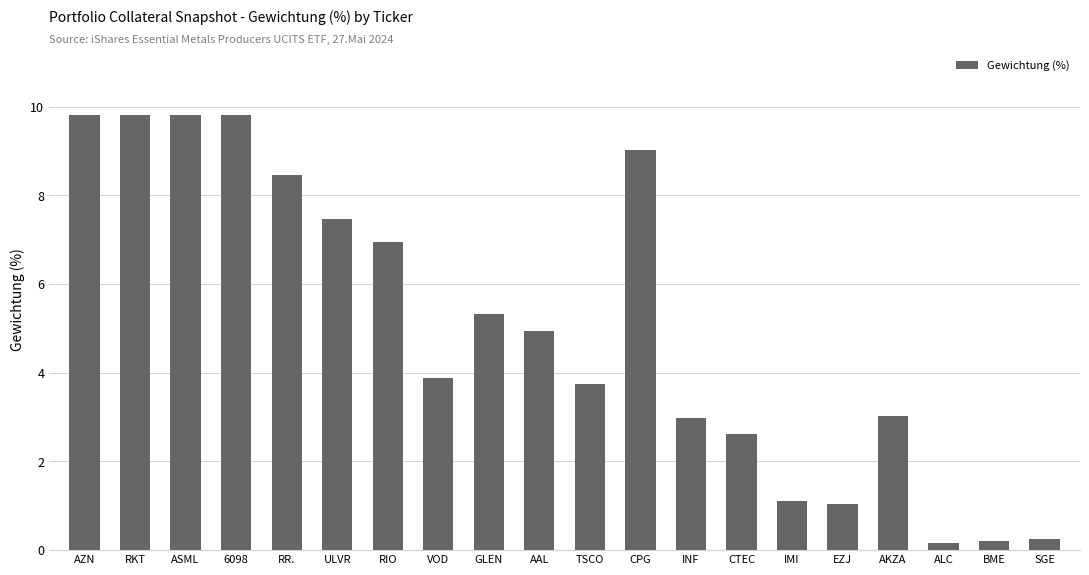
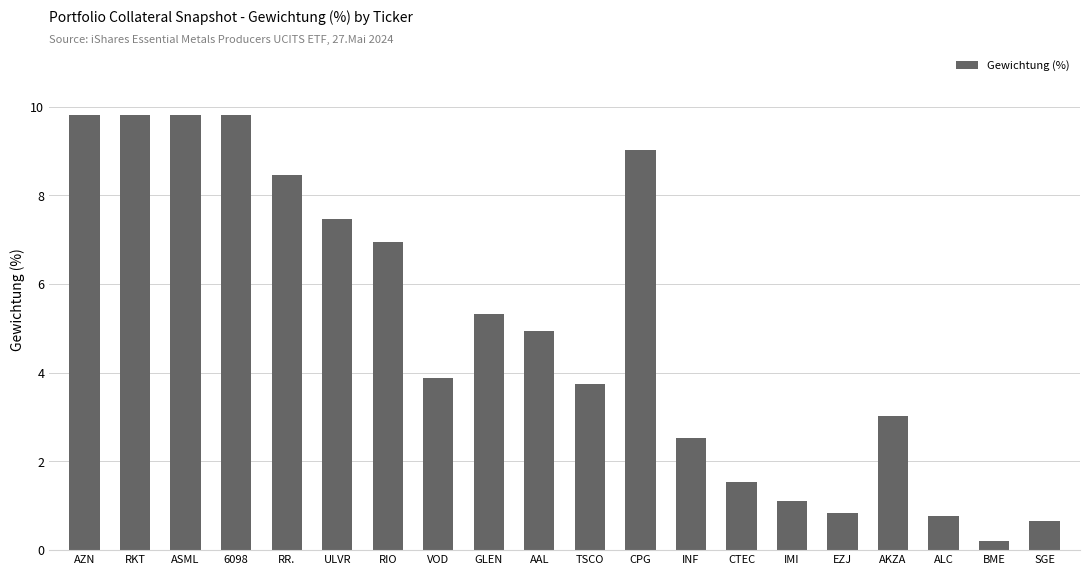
  {
    "AZN": 9.8,
    "RKT": 9.8,
    "ASML": 9.8,
    "6098": 9.8,
    "RR.": 8.5,
    "ULVR": 7.5,
    "RIO": 7.0,
    "VOD": 3.9,
    "GLEN": 5.3,
    "AAL": 4.9,
    "TSCO": 3.8,
    "CPG": 9.0,
-   "INF": 3.0,
-   "CTEC": 2.6,
+   "INF": 2.5,
+   "CTEC": 1.5,
    "IMI": 1.1,
-   "EZJ": 1.1,
+   "EZJ": 0.8,
    "AKZA": 3.0,
-   "ALC": 0.2,
+   "ALC": 0.8,
    "BME": 0.2,
-   "SGE": 0.3
+   "SGE": 0.7
  }
